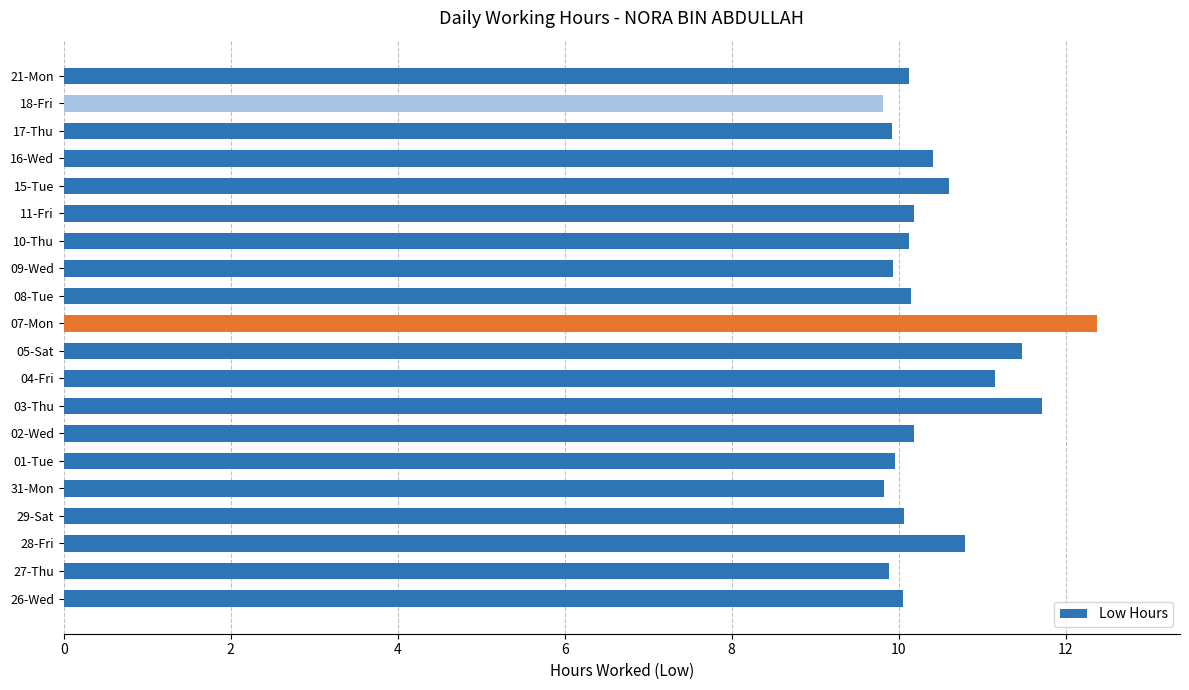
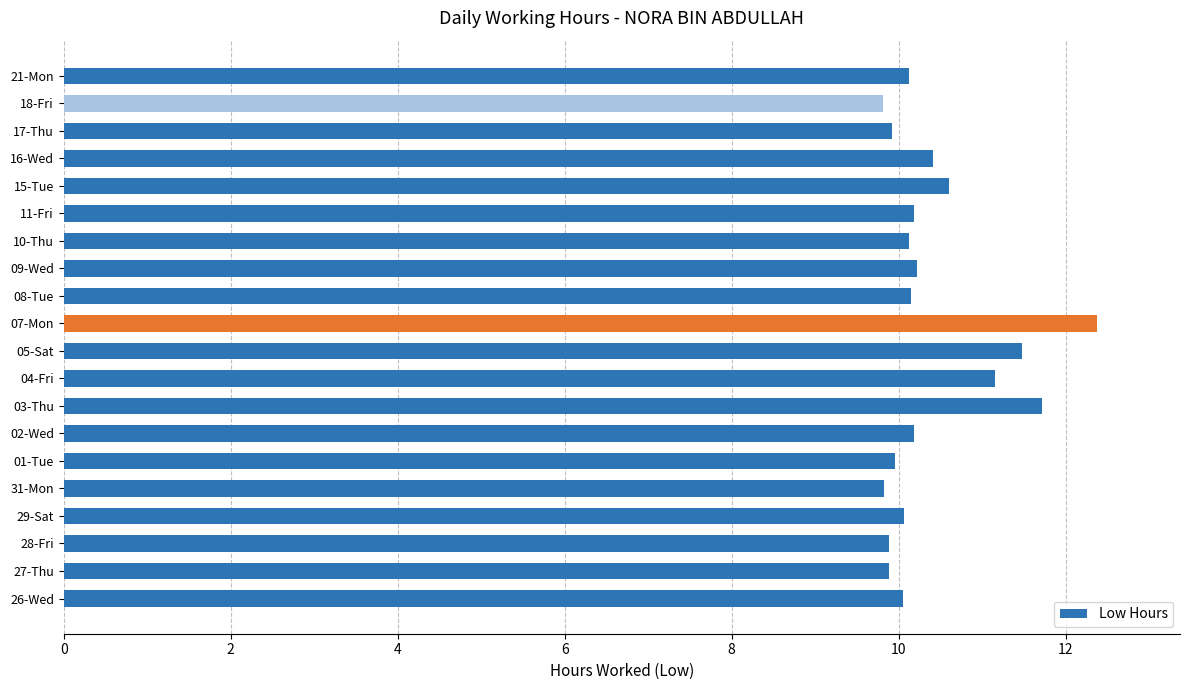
  {
    "21-Mon": 10.1,
    "18-Fri": 9.8,
    "17-Thu": 9.9,
    "16-Wed": 10.4,
    "15-Tue": 10.6,
    "11-Fri": 10.2,
    "10-Thu": 10.1,
-   "09-Wed": 9.9,
+   "09-Wed": 10.2,
    "08-Tue": 10.2,
    "07-Mon": 12.4,
    "05-Sat": 11.5,
    "04-Fri": 11.2,
    "03-Thu": 11.7,
    "02-Wed": 10.2,
    "01-Tue": 10.0,
    "31-Mon": 9.8,
    "29-Sat": 10.1,
-   "28-Fri": 10.8,
+   "28-Fri": 9.9,
    "27-Thu": 9.9,
    "26-Wed": 10.1
  }
